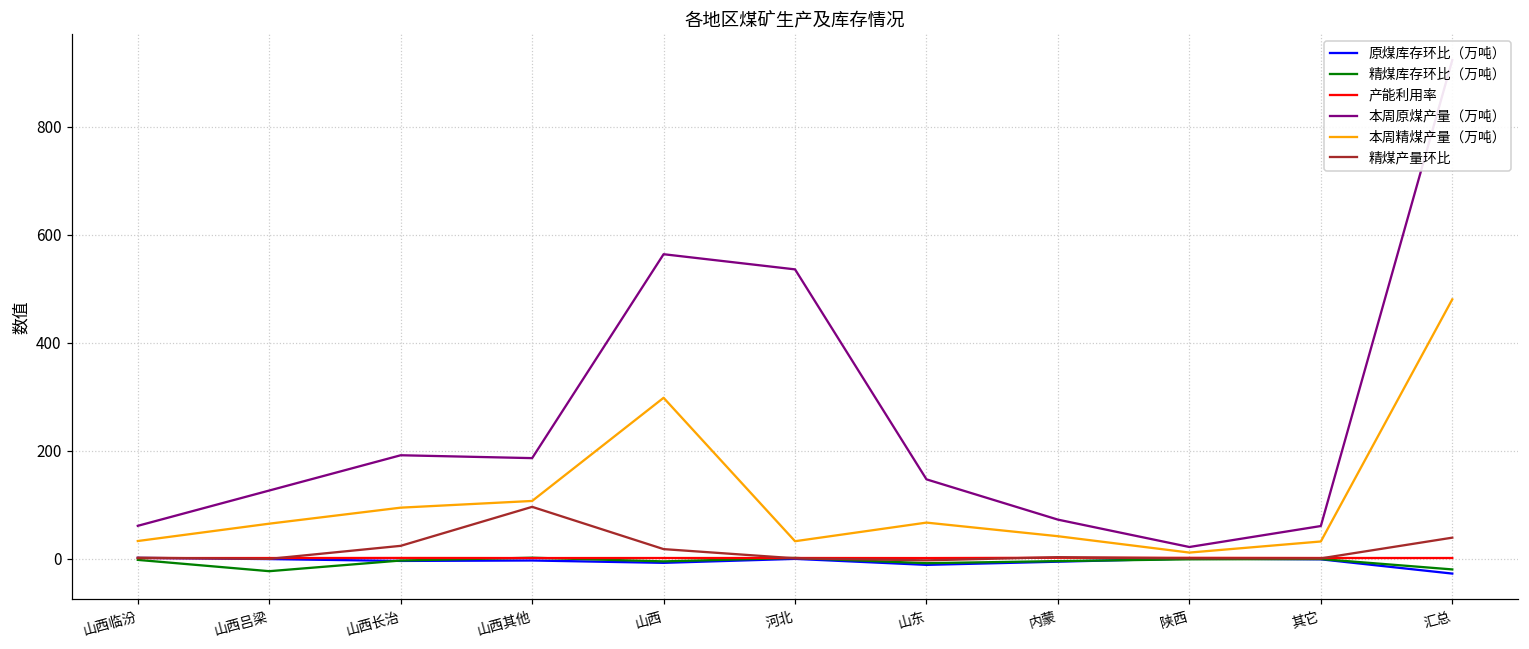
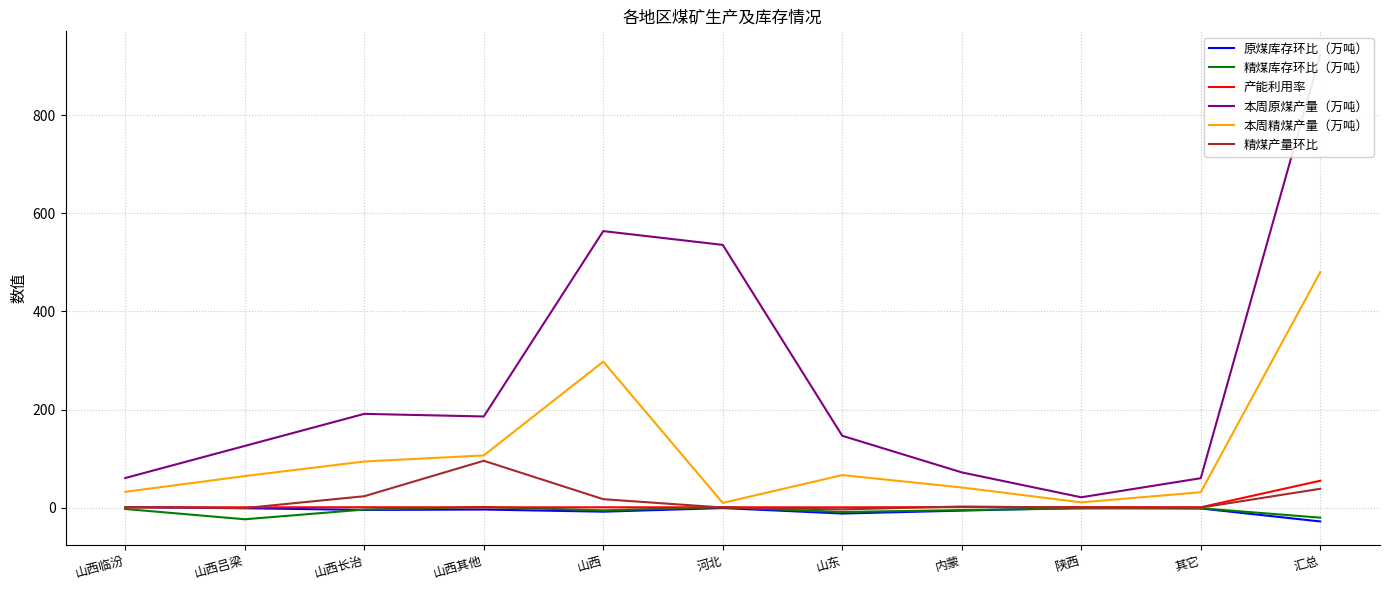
  {
    "原煤库存环比（万吨）": {
      "汇总": -30
    },
    "精煤库存环比（万吨）": {
      "山西吕梁": -20,
      "汇总": -20
    },
    "产能利用率": {
      "山西": 0,
-     "汇总": 0
+     "汇总": 60
    },
    "本周原煤产量（万吨）": {
      "山西临汾": 60,
      "山西吕梁": 130,
      "山西长治": 190,
      "山西其他": 190,
      "山西": 560,
      "河北": 540,
      "山东": 150,
      "内蒙": 70,
      "陕西": 20,
      "其它": 60
    },
    "本周精煤产量（万吨）": {
      "山西临汾": 30,
      "山西吕梁": 60,
      "山西长治": 90,
      "山西其他": 110,
      "山西": 300,
-     "河北": 30,
+     "河北": 10,
      "山东": 70,
      "内蒙": 40,
      "陕西": 10,
      "其它": 30,
      "汇总": 480
    },
    "精煤产量环比": {
      "山西长治": 20,
      "山西其他": 100,
      "山西": 20,
      "汇总": 40
    }
  }
